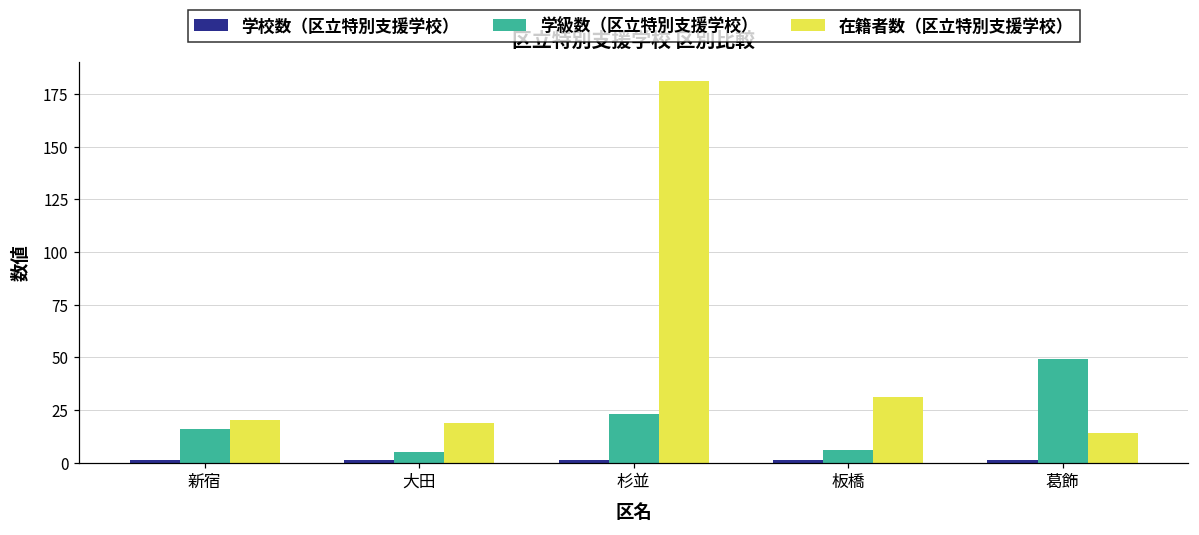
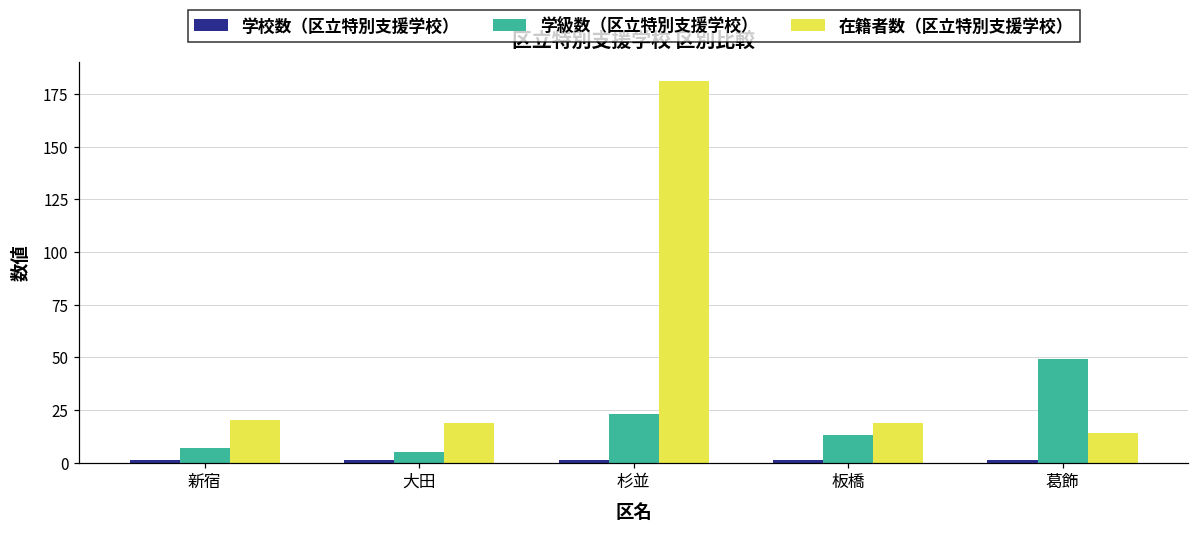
  {
    "学級数（区立特別支援学校）": {
-     "新宿": 16,
+     "新宿": 7,
      "大田": 5,
      "杉並": 23,
-     "板橋": 6,
+     "板橋": 13,
      "葛飾": 49
    },
    "在籍者数（区立特別支援学校）": {
      "新宿": 20,
      "大田": 19,
      "杉並": 181,
-     "板橋": 31,
+     "板橋": 19,
      "葛飾": 14
    }
  }
